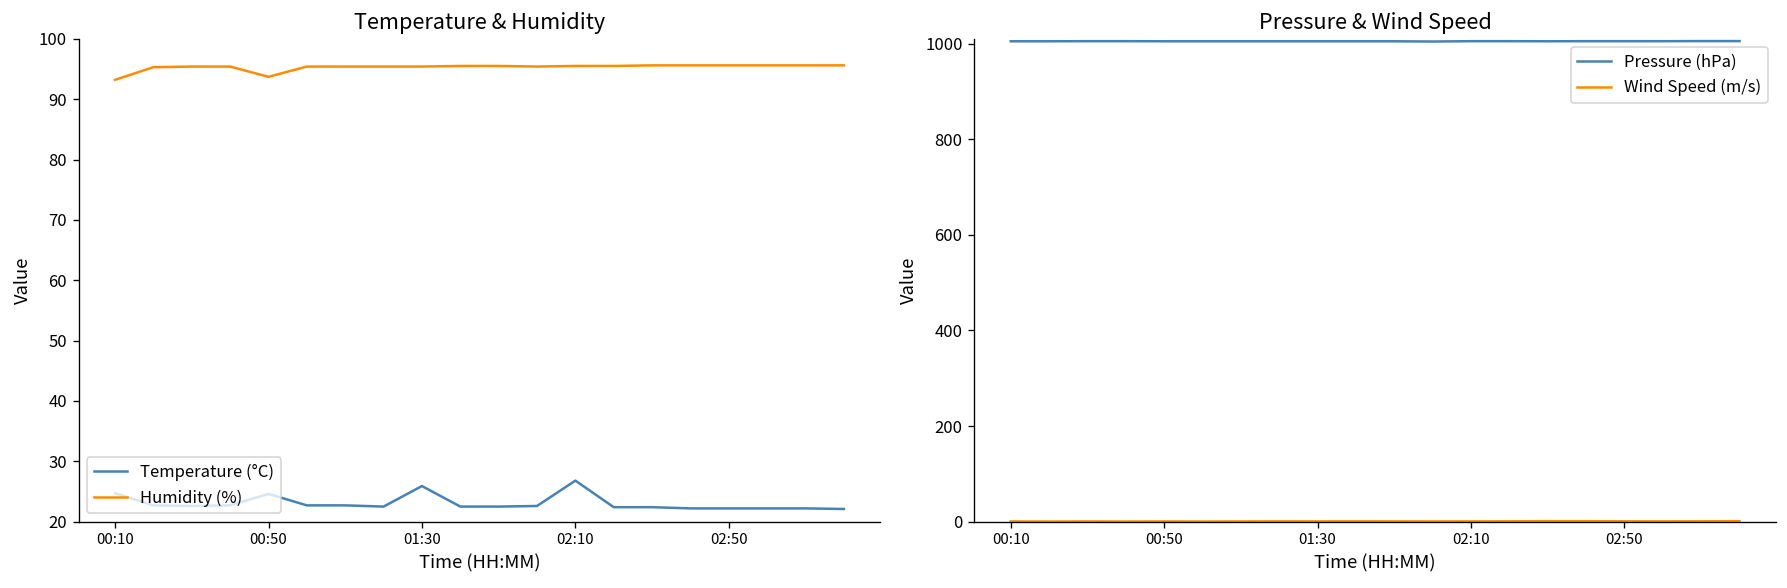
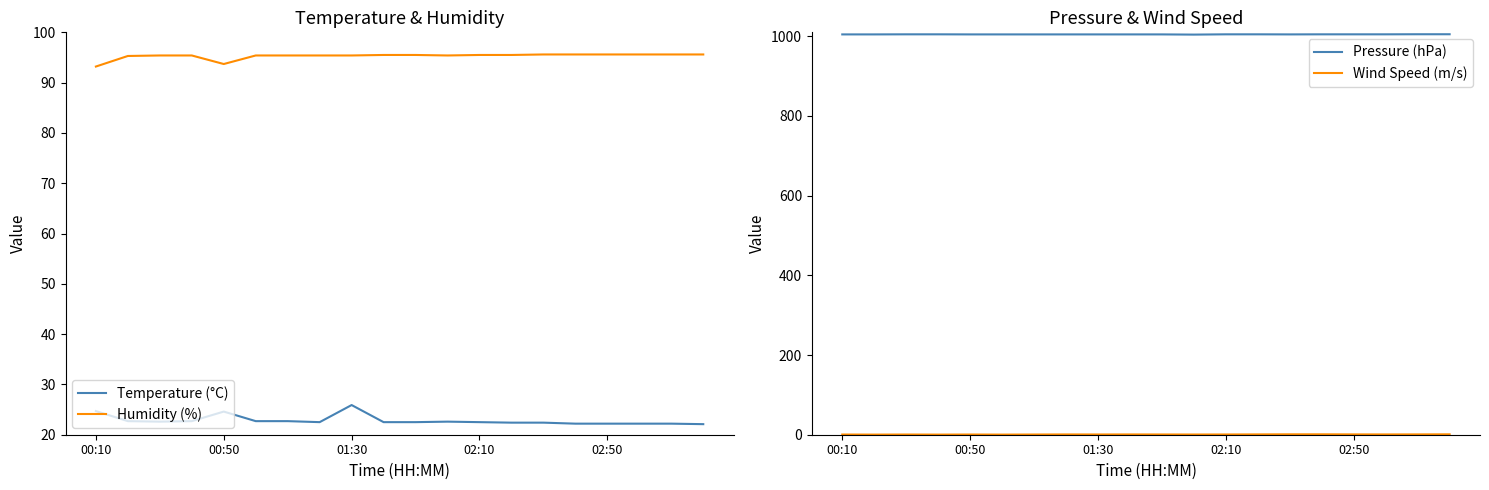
  {
    "Temperature & Humidity": {
      "Temperature (°C)": {
        "01:30": 26,
-       "02:10": 27,
+       "02:10": 23,
        "02:50": 22
      },
      "Humidity (%)": {
        "00:10": 93,
        "00:50": 94,
        "01:30": 95,
        "02:10": 96,
        "02:50": 96
      }
    },
    "Pressure & Wind Speed": {
      "Pressure (hPa)": {
        "00:10": 1000,
        "00:50": 1000,
        "01:30": 1000,
        "02:10": 1010,
        "02:50": 1010
      },
      "Wind Speed (m/s)": {
        "00:10": 0,
        "00:50": 0,
        "01:30": 0,
        "02:10": 0,
        "02:50": 0
      }
    }
  }
